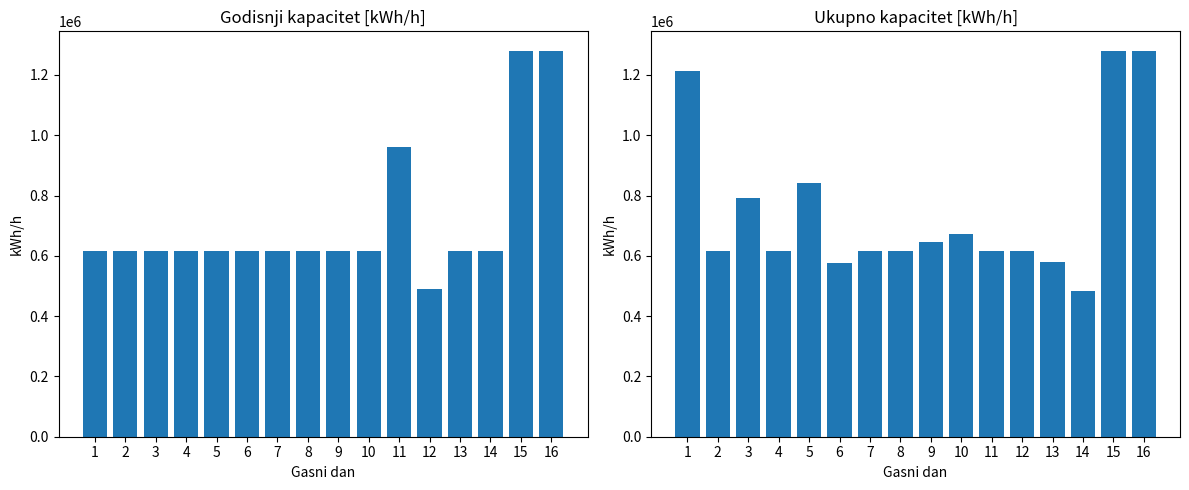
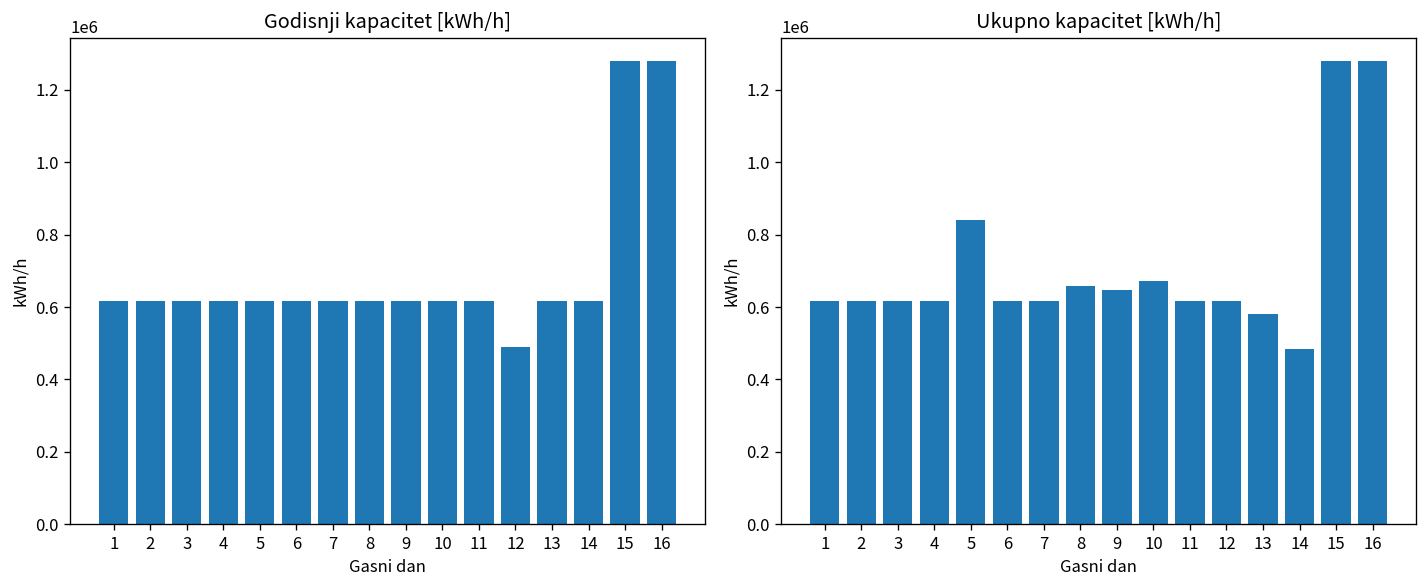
  {
    "Godisnji kapacitet [kWh/h]": {
      "1": 620000,
      "2": 620000,
      "3": 620000,
      "4": 620000,
      "5": 620000,
      "6": 620000,
      "7": 620000,
      "8": 620000,
      "9": 620000,
      "10": 620000,
-     "11": 960000,
+     "11": 620000,
      "12": 490000,
      "13": 620000,
      "14": 620000,
      "15": 1280000,
      "16": 1280000
    },
    "Ukupno kapacitet [kWh/h]": {
-     "1": 1210000,
+     "1": 620000,
      "2": 620000,
-     "3": 790000,
+     "3": 620000,
      "4": 620000,
      "5": 840000,
-     "6": 580000,
+     "6": 620000,
      "7": 620000,
-     "8": 620000,
+     "8": 660000,
      "9": 650000,
      "10": 670000,
      "11": 620000,
      "12": 620000,
      "13": 580000,
      "14": 480000,
      "15": 1280000,
      "16": 1280000
    }
  }
